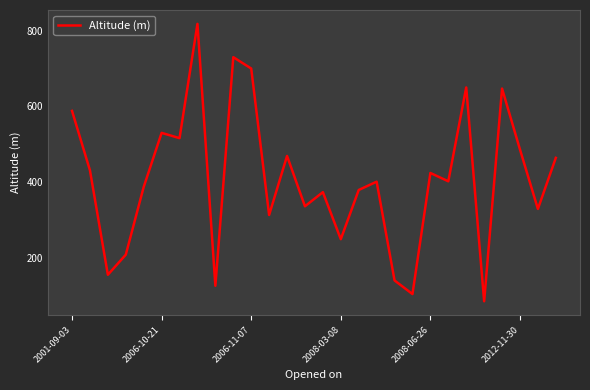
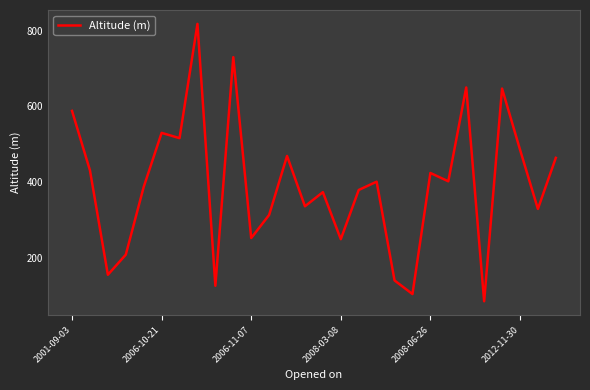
  {
    "2001-09-03": 590,
    "2006-10-21": 530,
-   "2006-11-07": 700
+   "2006-11-07": 250
  }
